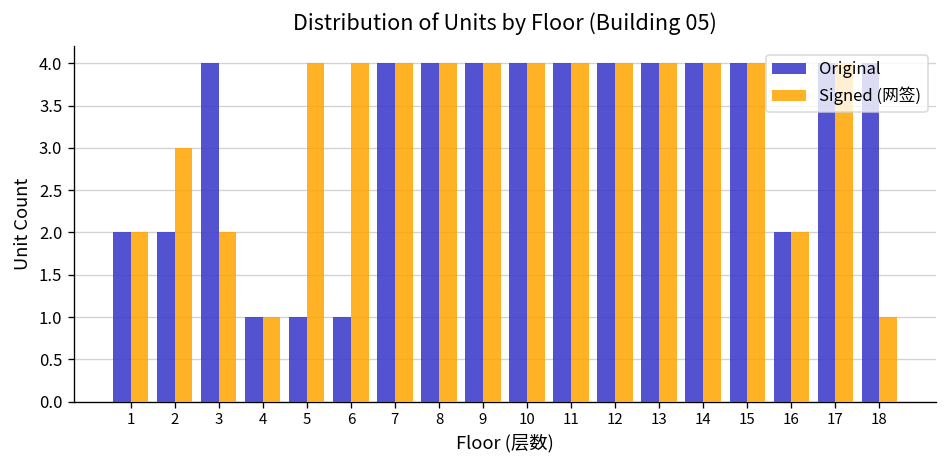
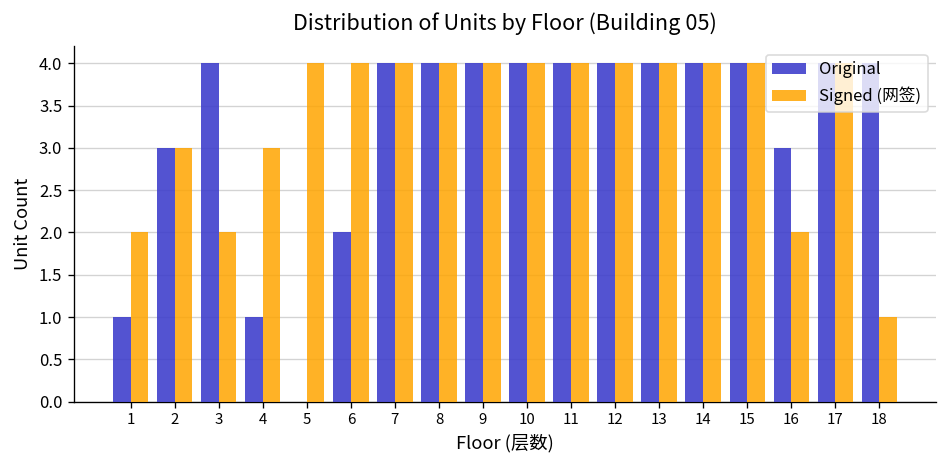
  {
    "Original": {
-     "1": 2,
-     "2": 2,
+     "1": 1,
+     "2": 3,
      "3": 4,
      "4": 1,
-     "5": 1,
-     "6": 1,
+     "5": 0,
+     "6": 2,
      "7": 4,
      "8": 4,
      "9": 4,
      "10": 4,
      "11": 4,
      "12": 4,
      "13": 4,
      "14": 4,
      "15": 4,
-     "16": 2
+     "16": 3
    },
    "Signed (网签)": {
      "1": 2,
      "2": 3,
      "3": 2,
-     "4": 1,
+     "4": 3,
      "5": 4,
      "6": 4,
      "7": 4,
      "8": 4,
      "9": 4,
      "10": 4,
      "11": 4,
      "12": 4,
      "13": 4,
      "14": 4,
      "15": 4,
      "16": 2,
      "18": 1
    }
  }
